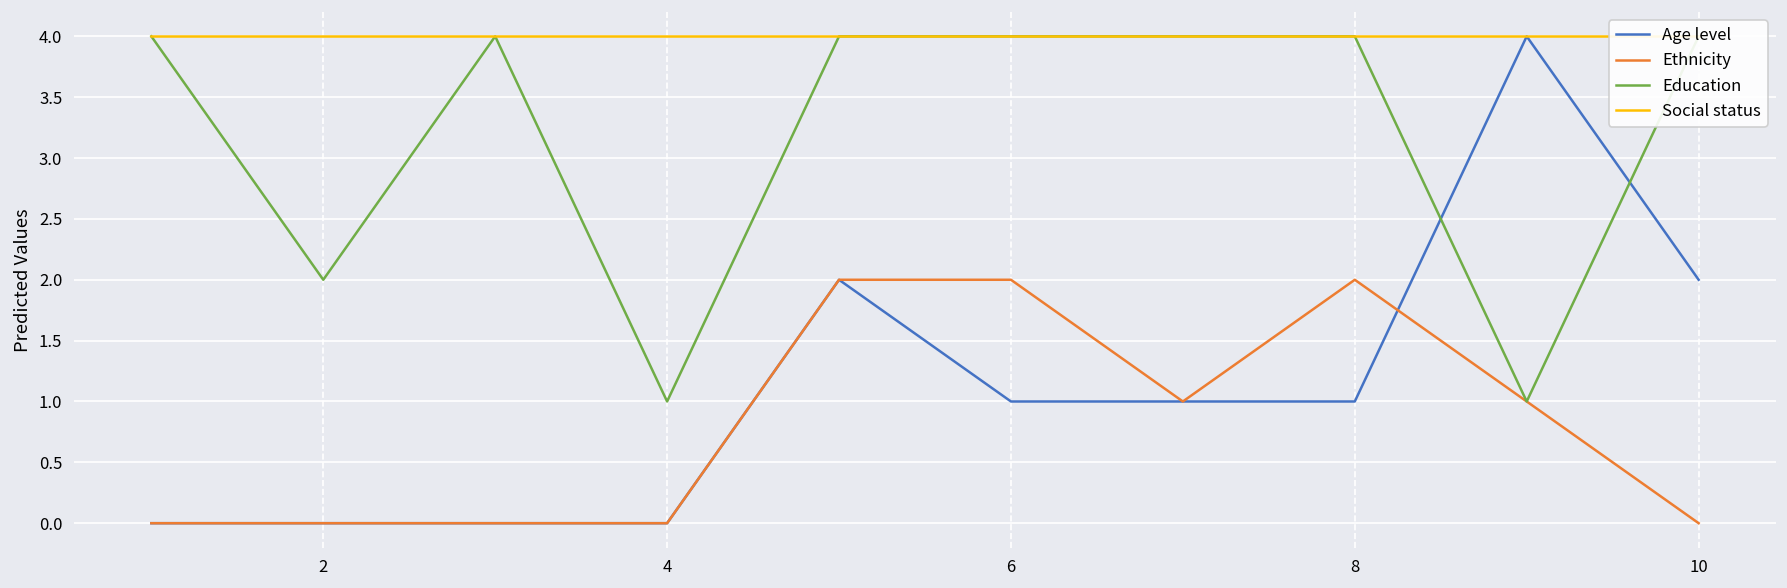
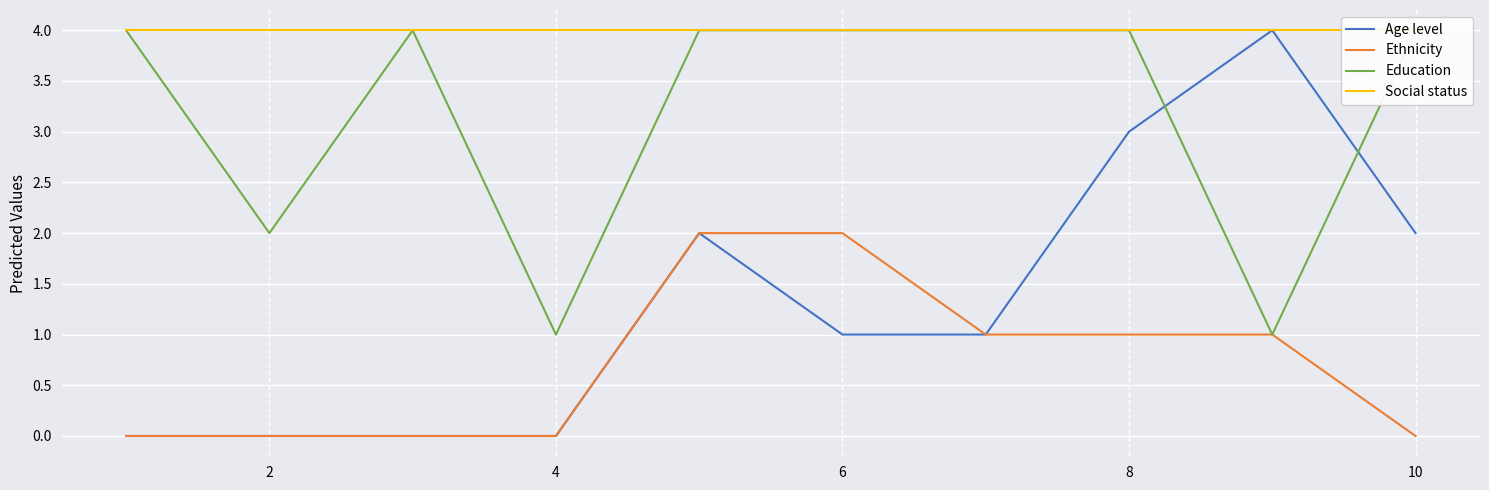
  {
    "Age level": {
      "6": 1,
-     "8": 1,
+     "8": 3,
      "10": 2
    },
    "Ethnicity": {
      "6": 2,
-     "8": 2,
+     "8": 1,
      "10": 0
    },
    "Education": {
      "2": 2,
      "4": 1
    },
    "Social status": {
      "2": 4,
      "4": 4
    }
  }
